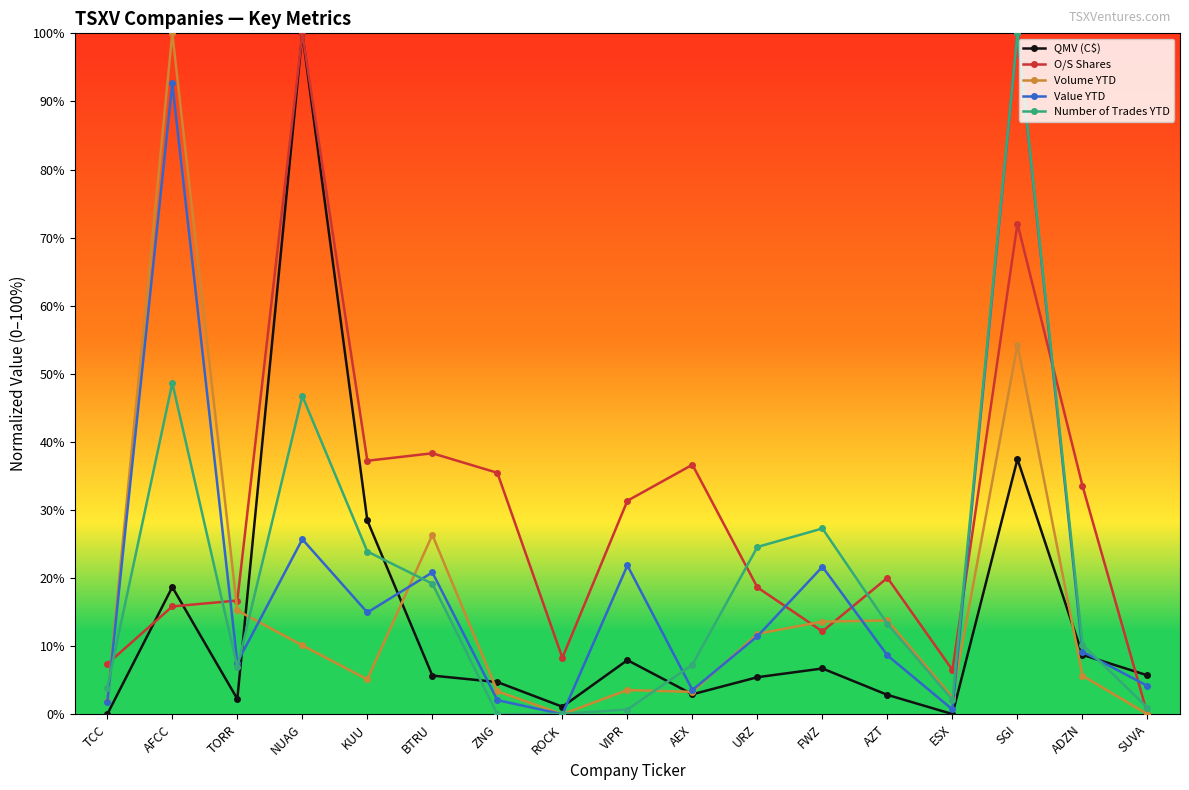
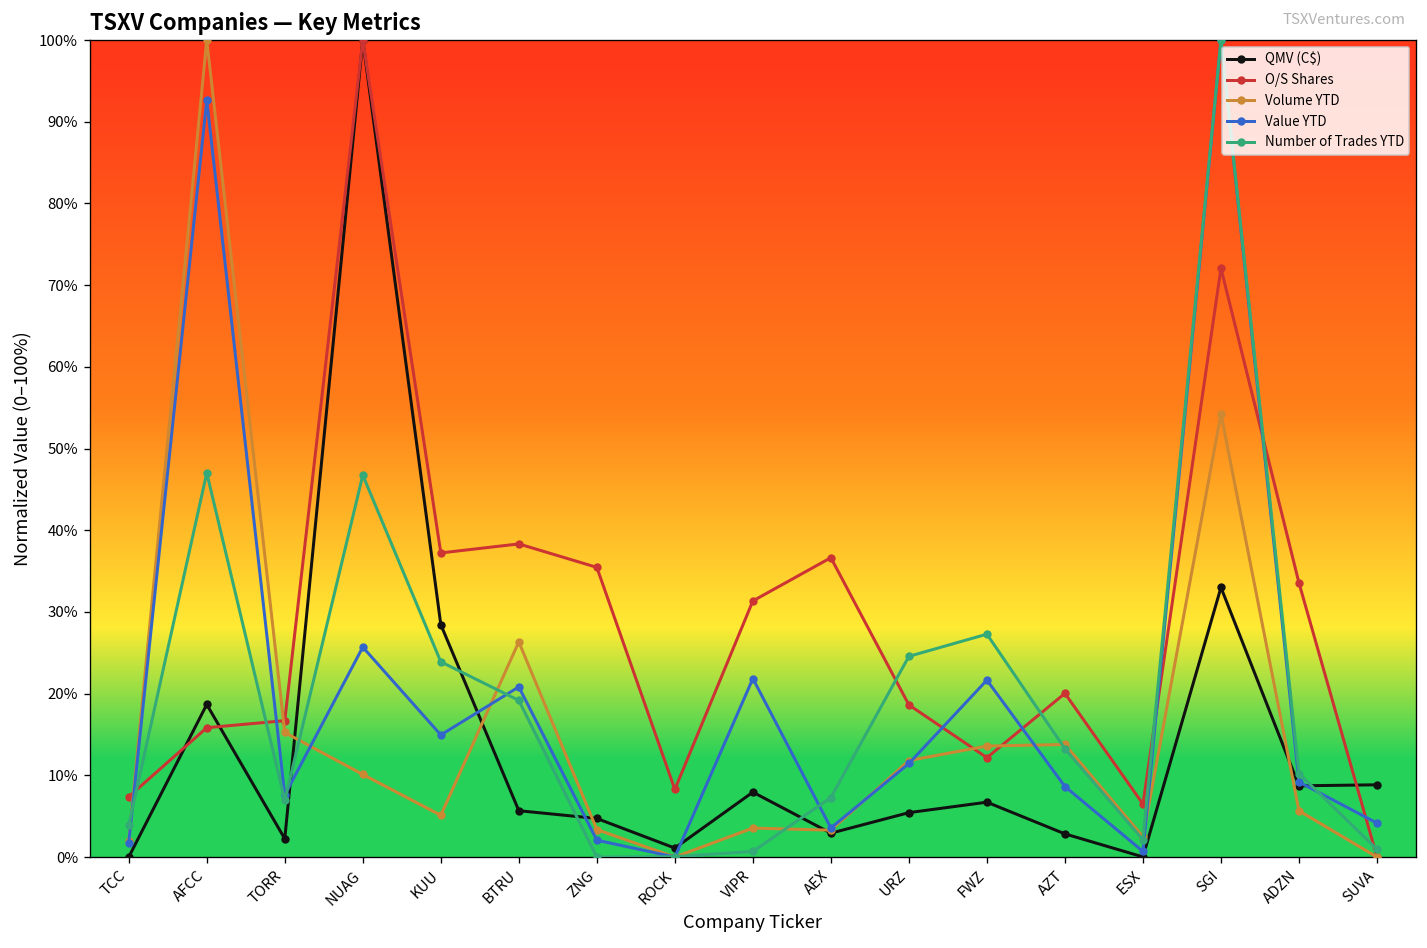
  {
    "QMV (C$)": {
      "TCC": "0%",
      "AFCC": "19%",
      "TORR": "2%",
      "KUU": "28%",
      "BTRU": "6%",
      "ZNG": "5%",
      "ROCK": "1%",
      "VIPR": "8%",
      "URZ": "5%",
      "FWZ": "7%",
      "AZT": "3%",
      "ESX": "0%",
-     "SGI": "37%",
+     "SGI": "33%",
      "ADZN": "9%",
-     "SUVA": "6%"
+     "SUVA": "9%"
    },
    "O/S Shares": {
      "TCC": "7%",
      "AFCC": "16%",
      "TORR": "17%",
      "KUU": "37%",
      "BTRU": "38%",
      "ZNG": "35%",
      "ROCK": "8%",
      "VIPR": "31%",
      "AEX": "37%",
      "URZ": "19%",
      "FWZ": "12%",
      "AZT": "20%",
      "ESX": "6%",
      "SGI": "72%",
      "ADZN": "34%"
    },
    "Volume YTD": {
      "AFCC": "100%",
      "TORR": "15%",
      "NUAG": "10%",
      "KUU": "5%",
      "BTRU": "26%",
      "ZNG": "3%",
      "VIPR": "4%",
      "FWZ": "14%",
      "AZT": "14%",
      "SGI": "54%",
      "ADZN": "6%"
    },
    "Value YTD": {
      "AFCC": "93%",
      "TORR": "8%",
      "NUAG": "26%",
      "KUU": "15%",
      "BTRU": "21%",
      "ZNG": "2%",
      "VIPR": "22%",
      "FWZ": "22%",
      "AZT": "9%",
      "ESX": "1%",
      "ADZN": "9%",
      "SUVA": "4%"
    },
    "Number of Trades YTD": {
      "TCC": "4%",
-     "AFCC": "49%",
+     "AFCC": "47%",
      "TORR": "7%",
      "NUAG": "47%",
      "KUU": "24%",
      "BTRU": "19%",
      "ZNG": "0%",
      "VIPR": "1%",
      "AEX": "7%",
      "URZ": "25%",
      "FWZ": "27%",
      "AZT": "13%",
      "ADZN": "10%",
      "SUVA": "1%"
    }
  }
